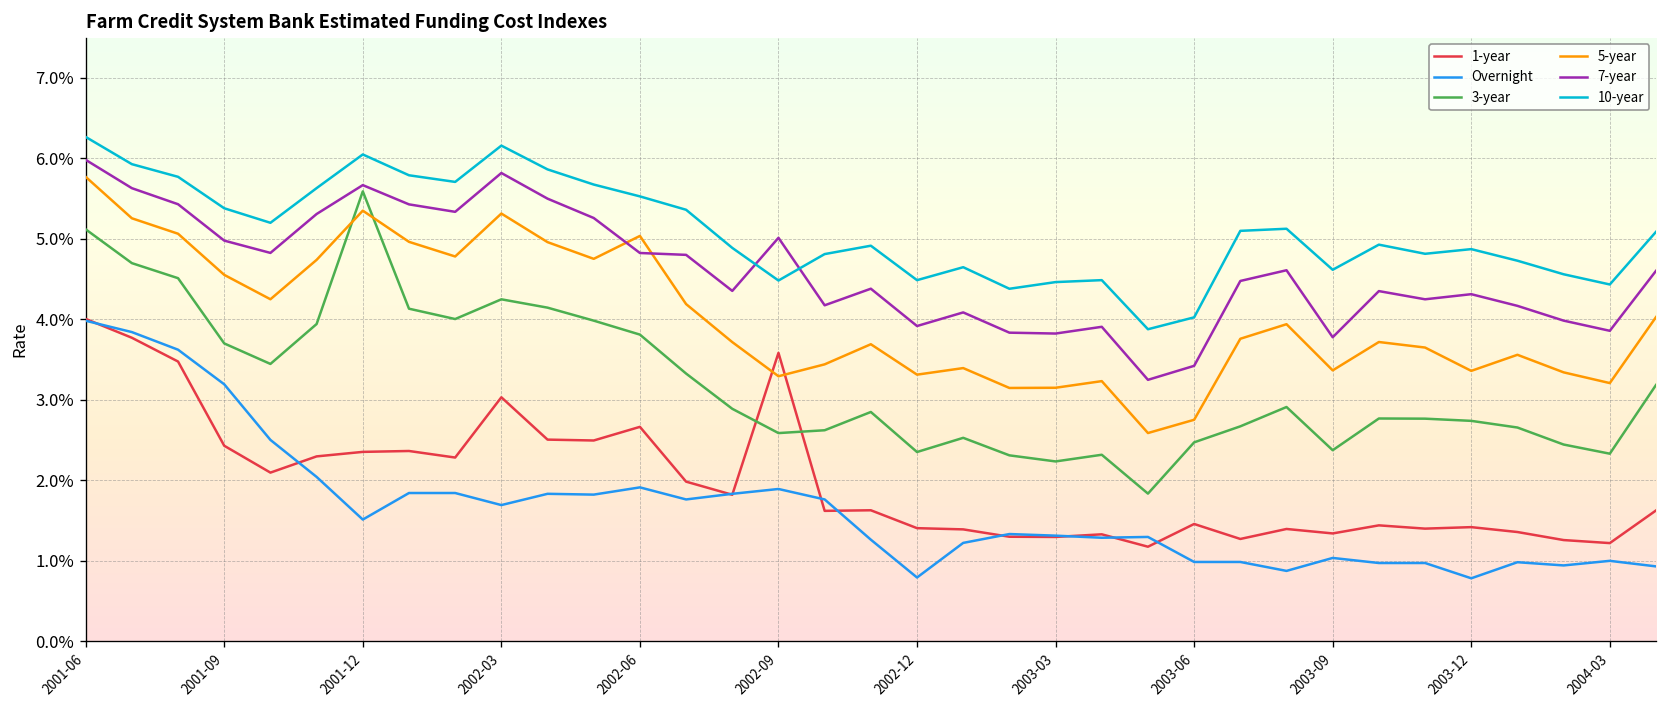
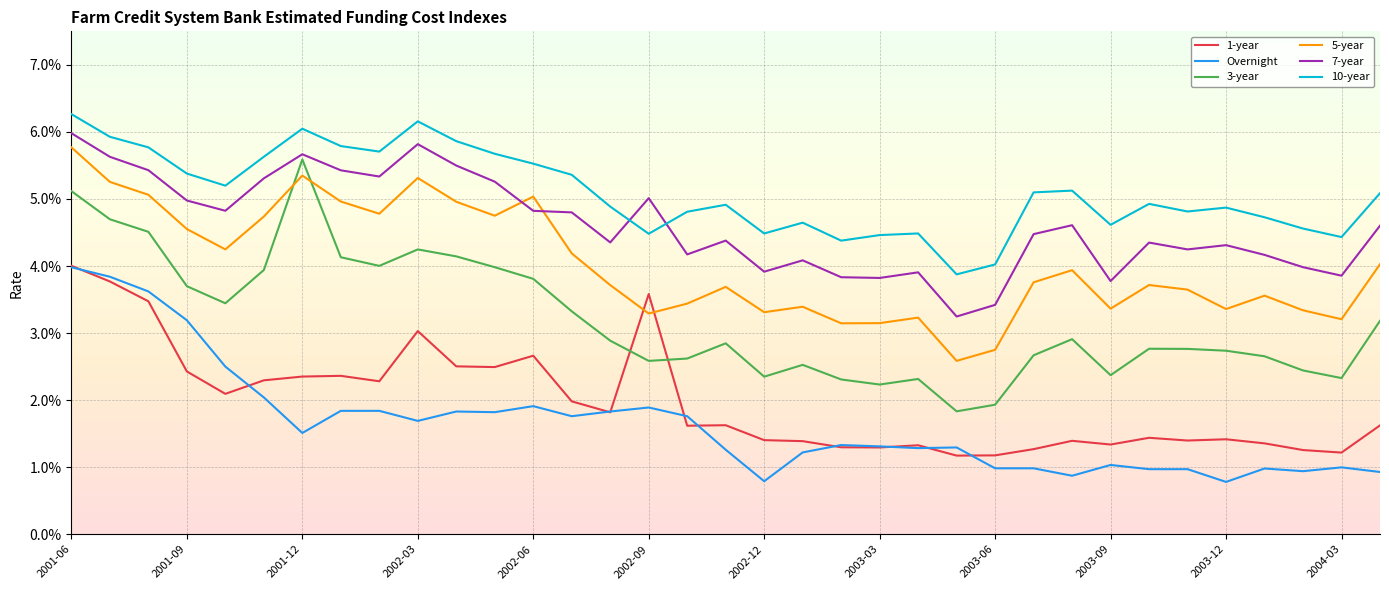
  {
    "1-year": {
      "2001-09": "2.4%",
      "2001-12": "2.4%",
      "2002-03": "3.0%",
      "2002-06": "2.7%",
      "2002-09": "3.6%",
      "2002-12": "1.4%",
-     "2003-06": "1.5%",
+     "2003-06": "1.2%",
      "2003-09": "1.3%",
      "2003-12": "1.4%",
      "2004-03": "1.2%"
    },
    "3-year": {
      "2001-06": "5.1%",
      "2001-09": "3.7%",
      "2001-12": "5.6%",
      "2002-03": "4.2%",
      "2002-06": "3.8%",
      "2002-09": "2.6%",
      "2002-12": "2.3%",
      "2003-03": "2.2%",
-     "2003-06": "2.5%",
+     "2003-06": "1.9%",
      "2003-09": "2.4%",
      "2003-12": "2.7%",
      "2004-03": "2.3%"
    },
    "5-year": {
      "2001-06": "5.8%",
      "2001-09": "4.6%",
      "2001-12": "5.3%",
      "2002-03": "5.3%",
      "2002-06": "5.0%",
      "2002-09": "3.3%",
      "2002-12": "3.3%",
      "2003-03": "3.1%",
      "2003-06": "2.8%",
      "2003-09": "3.4%",
      "2003-12": "3.4%",
      "2004-03": "3.2%"
    },
    "7-year": {
      "2001-06": "6.0%",
      "2001-09": "5.0%",
      "2001-12": "5.7%",
      "2002-03": "5.8%",
      "2002-06": "4.8%",
      "2002-09": "5.0%",
      "2002-12": "3.9%",
      "2003-03": "3.8%",
      "2003-06": "3.4%",
      "2003-09": "3.8%",
      "2003-12": "4.3%",
      "2004-03": "3.9%"
    }
  }
